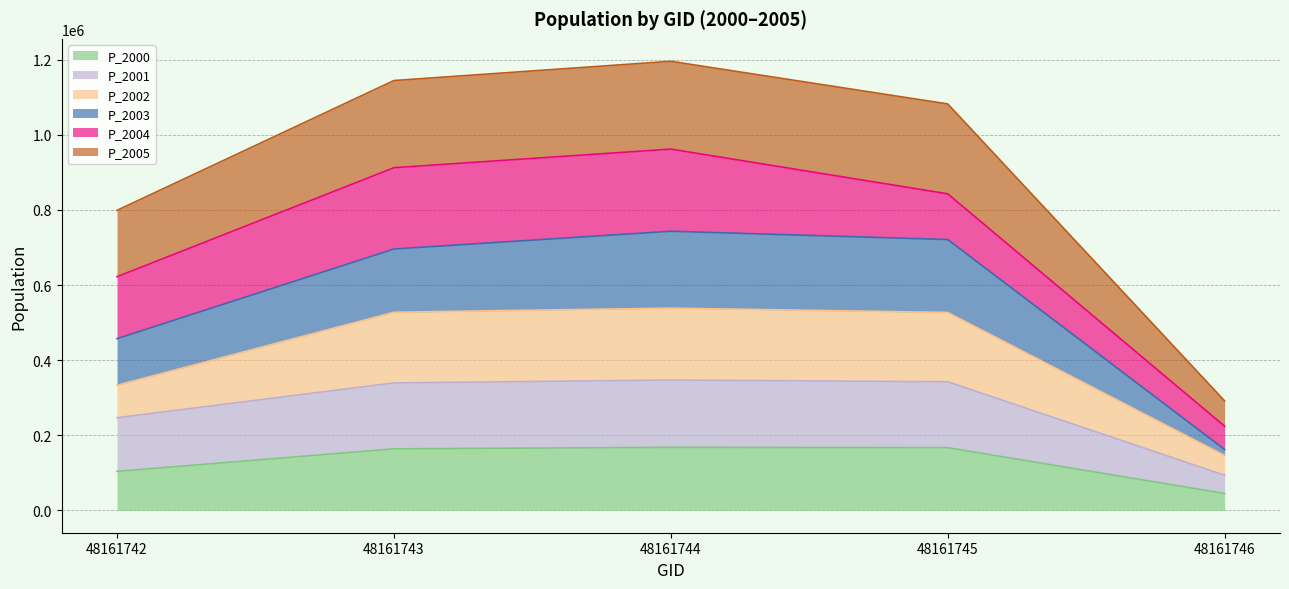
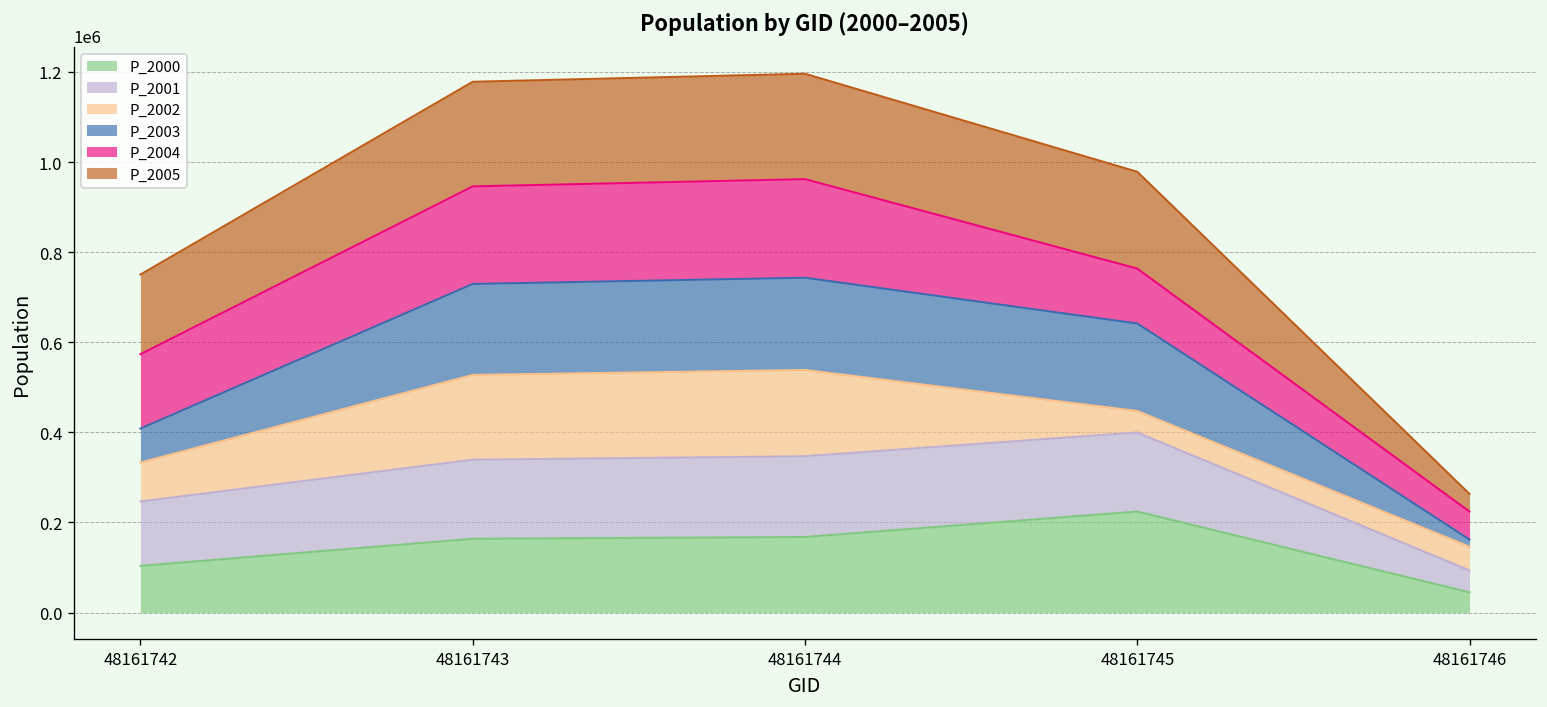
  {
    "P_2000": {
      "48161742": 100000,
      "48161743": 160000,
      "48161744": 170000,
-     "48161745": 170000,
+     "48161745": 220000,
      "48161746": 40000
    },
    "P_2001": {
      "48161742": 140000,
      "48161743": 180000,
      "48161744": 180000,
      "48161745": 180000,
      "48161746": 50000
    },
    "P_2002": {
      "48161742": 90000,
      "48161743": 190000,
      "48161744": 190000,
-     "48161745": 180000,
+     "48161745": 50000,
      "48161746": 50000
    },
    "P_2003": {
-     "48161742": 120000,
-     "48161743": 170000,
+     "48161742": 80000,
+     "48161743": 200000,
      "48161744": 200000,
      "48161745": 190000,
      "48161746": 20000
    },
    "P_2004": {
      "48161742": 170000,
      "48161743": 220000,
      "48161744": 220000,
      "48161745": 120000,
      "48161746": 60000
    },
    "P_2005": {
      "48161742": 180000,
      "48161743": 230000,
      "48161744": 230000,
-     "48161745": 240000,
-     "48161746": 70000
+     "48161745": 210000,
+     "48161746": 40000
    }
  }
